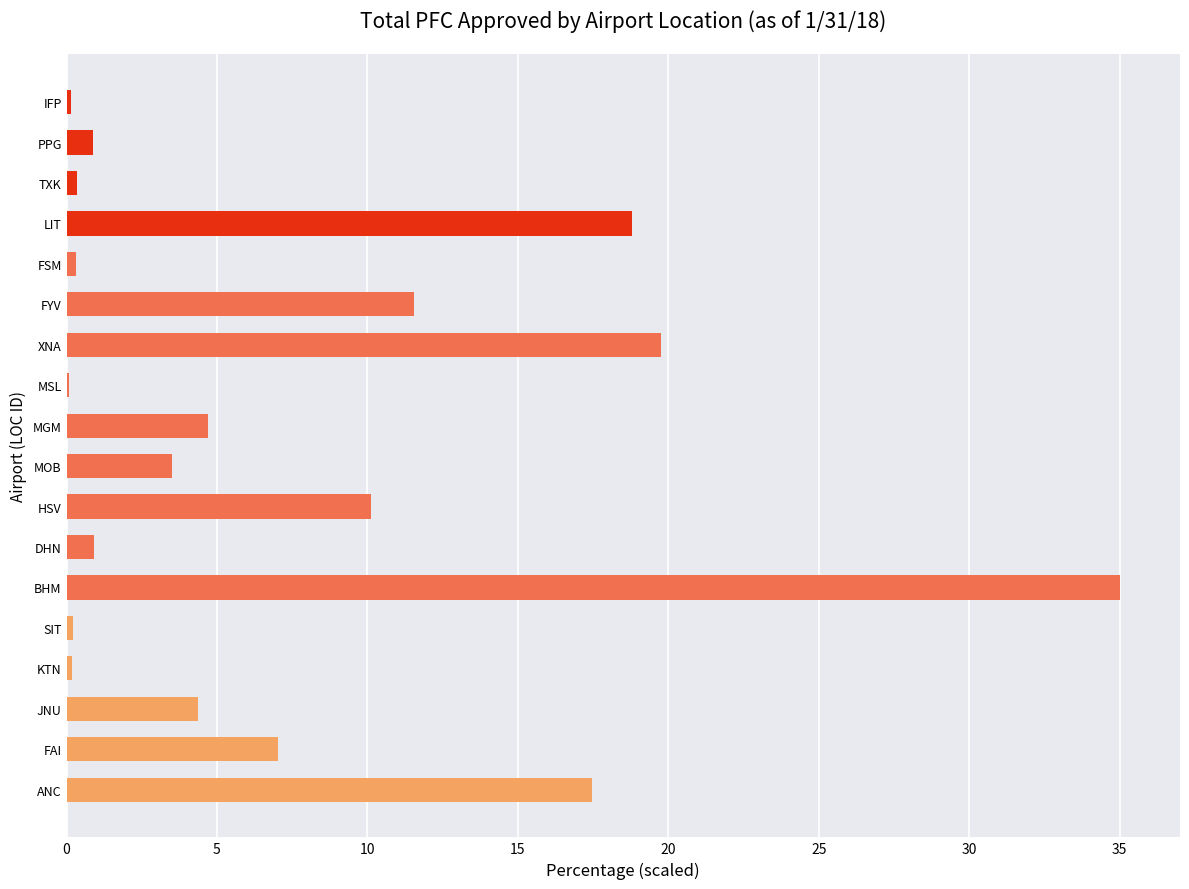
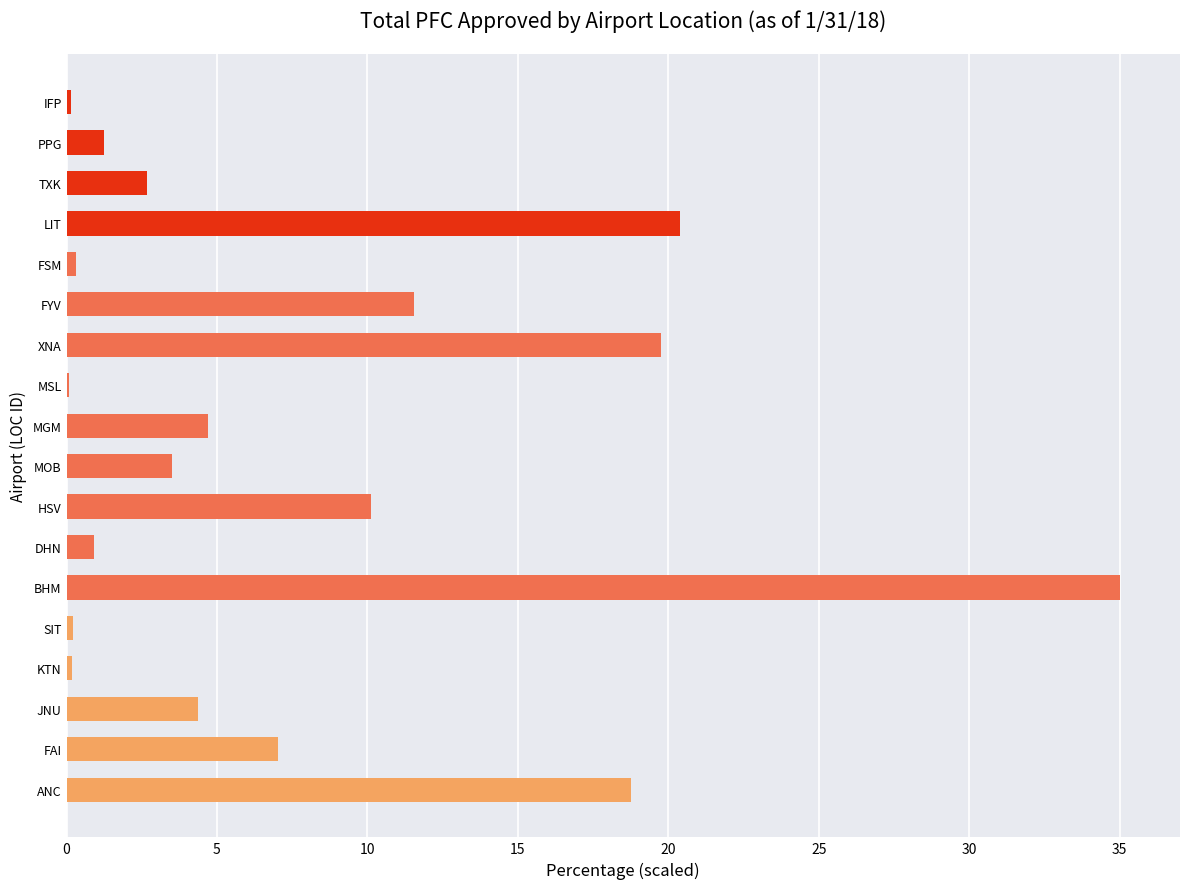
  {
    "IFP": 0.2,
-   "PPG": 0.9,
-   "TXK": 0.4,
-   "LIT": 18.8,
+   "PPG": 1.2,
+   "TXK": 2.7,
+   "LIT": 20.4,
    "FSM": 0.3,
    "FYV": 11.5,
    "XNA": 19.7,
    "MSL": 0.1,
    "MGM": 4.7,
    "MOB": 3.5,
    "HSV": 10.1,
    "DHN": 0.9,
    "BHM": 35.0,
    "SIT": 0.2,
    "KTN": 0.2,
    "JNU": 4.4,
    "FAI": 7.0,
-   "ANC": 17.5
+   "ANC": 18.8
  }
